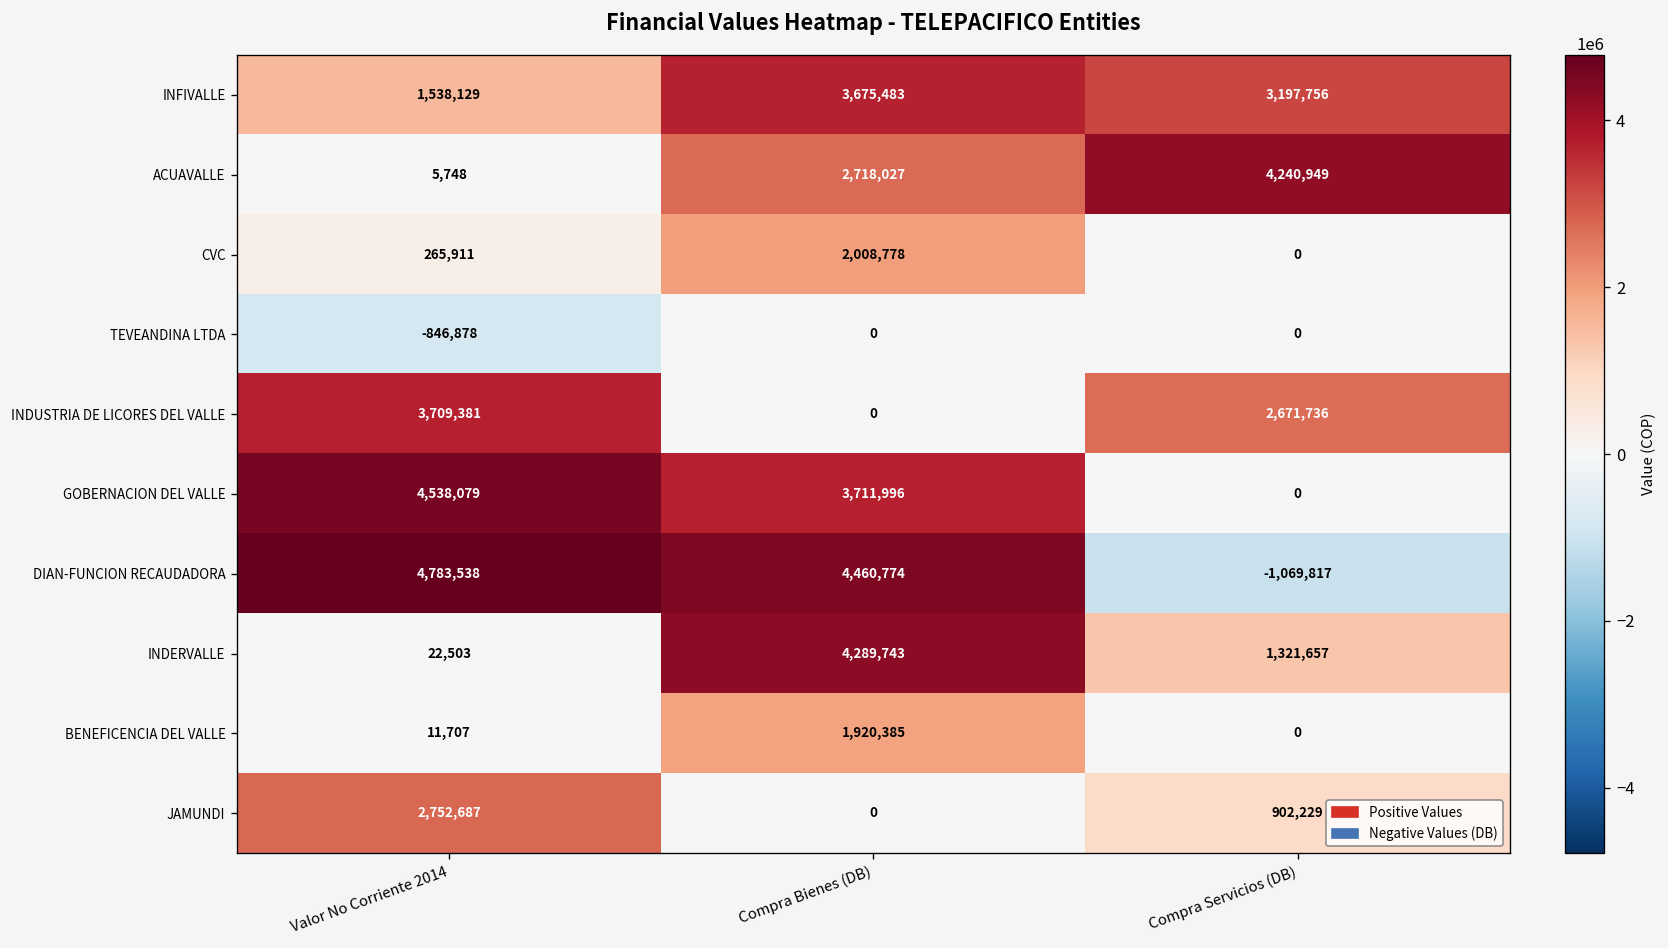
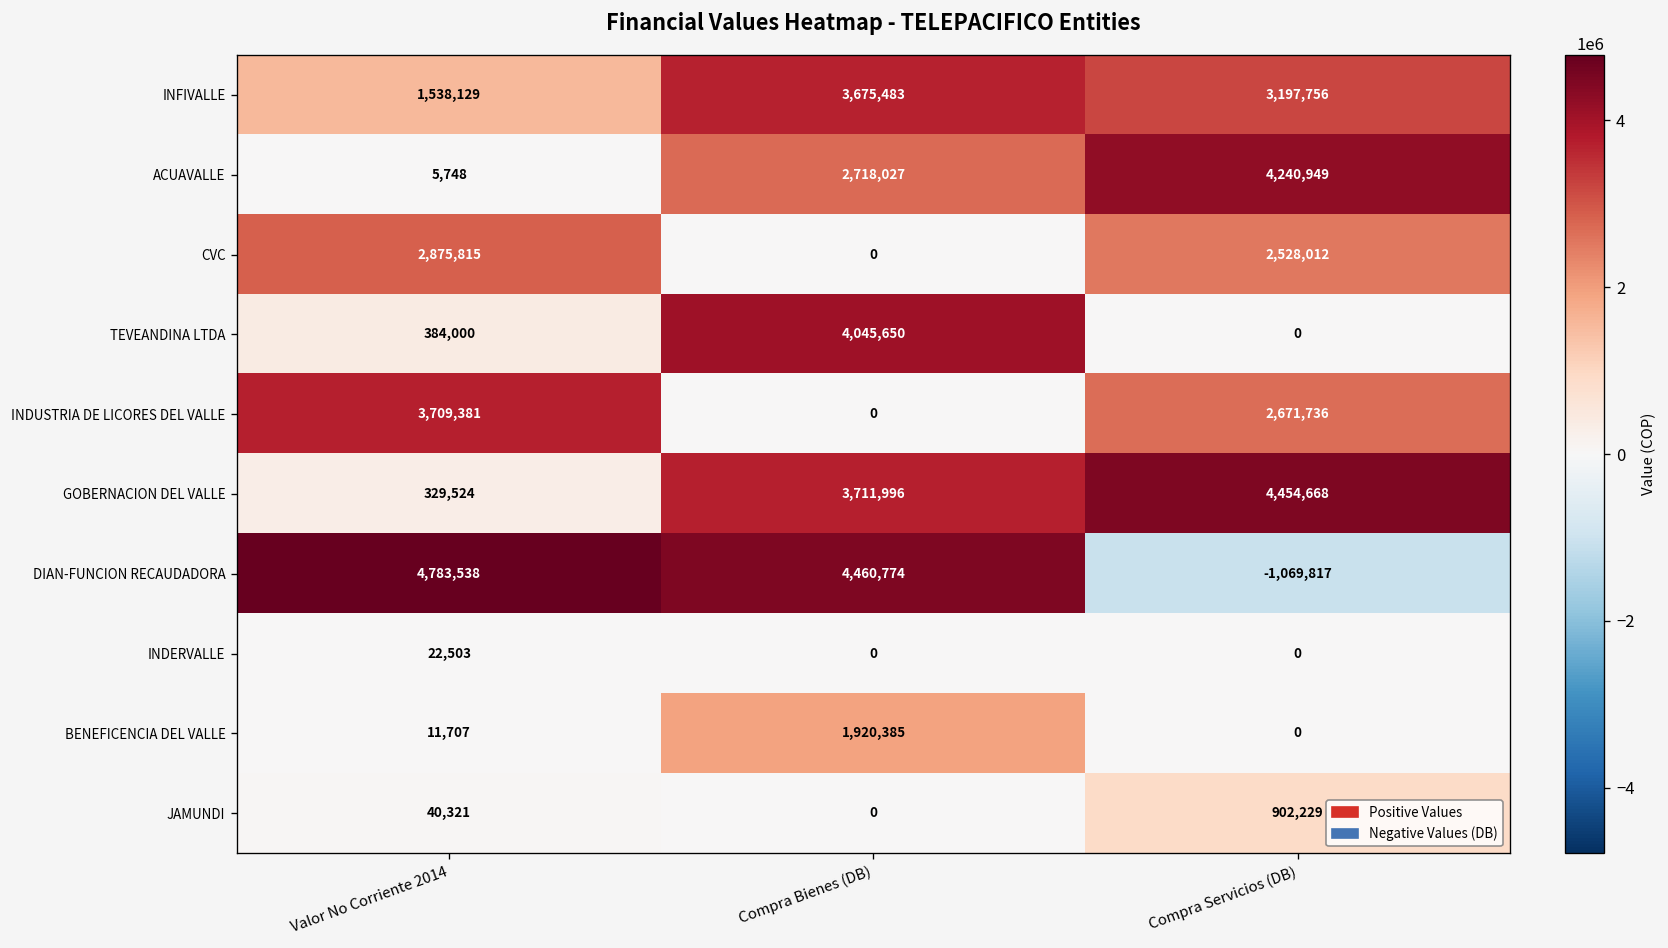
  {
    "INFIVALLE": {
      "Valor No Corriente 2014": "1,538,129",
      "Compra Bienes (DB)": "3,675,483",
      "Compra Servicios (DB)": "3,197,756"
    },
    "ACUAVALLE": {
      "Valor No Corriente 2014": "5,748",
      "Compra Bienes (DB)": "2,718,027",
      "Compra Servicios (DB)": "4,240,949"
    },
    "CVC": {
-     "Valor No Corriente 2014": "265,911",
-     "Compra Bienes (DB)": "2,008,778",
-     "Compra Servicios (DB)": "0"
+     "Valor No Corriente 2014": "2,875,815",
+     "Compra Bienes (DB)": "0",
+     "Compra Servicios (DB)": "2,528,012"
    },
    "TEVEANDINA LTDA": {
-     "Valor No Corriente 2014": "-846,878",
-     "Compra Bienes (DB)": "0",
+     "Valor No Corriente 2014": "384,000",
+     "Compra Bienes (DB)": "4,045,650",
      "Compra Servicios (DB)": "0"
    },
    "INDUSTRIA DE LICORES DEL VALLE": {
      "Valor No Corriente 2014": "3,709,381",
      "Compra Bienes (DB)": "0",
      "Compra Servicios (DB)": "2,671,736"
    },
    "GOBERNACION DEL VALLE": {
-     "Valor No Corriente 2014": "4,538,079",
+     "Valor No Corriente 2014": "329,524",
      "Compra Bienes (DB)": "3,711,996",
-     "Compra Servicios (DB)": "0"
+     "Compra Servicios (DB)": "4,454,668"
    },
    "DIAN-FUNCION RECAUDADORA": {
      "Valor No Corriente 2014": "4,783,538",
      "Compra Bienes (DB)": "4,460,774",
      "Compra Servicios (DB)": "-1,069,817"
    },
    "INDERVALLE": {
      "Valor No Corriente 2014": "22,503",
-     "Compra Bienes (DB)": "4,289,743",
-     "Compra Servicios (DB)": "1,321,657"
+     "Compra Bienes (DB)": "0",
+     "Compra Servicios (DB)": "0"
    },
    "BENEFICENCIA DEL VALLE": {
      "Valor No Corriente 2014": "11,707",
      "Compra Bienes (DB)": "1,920,385",
      "Compra Servicios (DB)": "0"
    },
    "JAMUNDI": {
-     "Valor No Corriente 2014": "2,752,687",
+     "Valor No Corriente 2014": "40,321",
      "Compra Bienes (DB)": "0",
      "Compra Servicios (DB)": "902,229"
    }
  }
